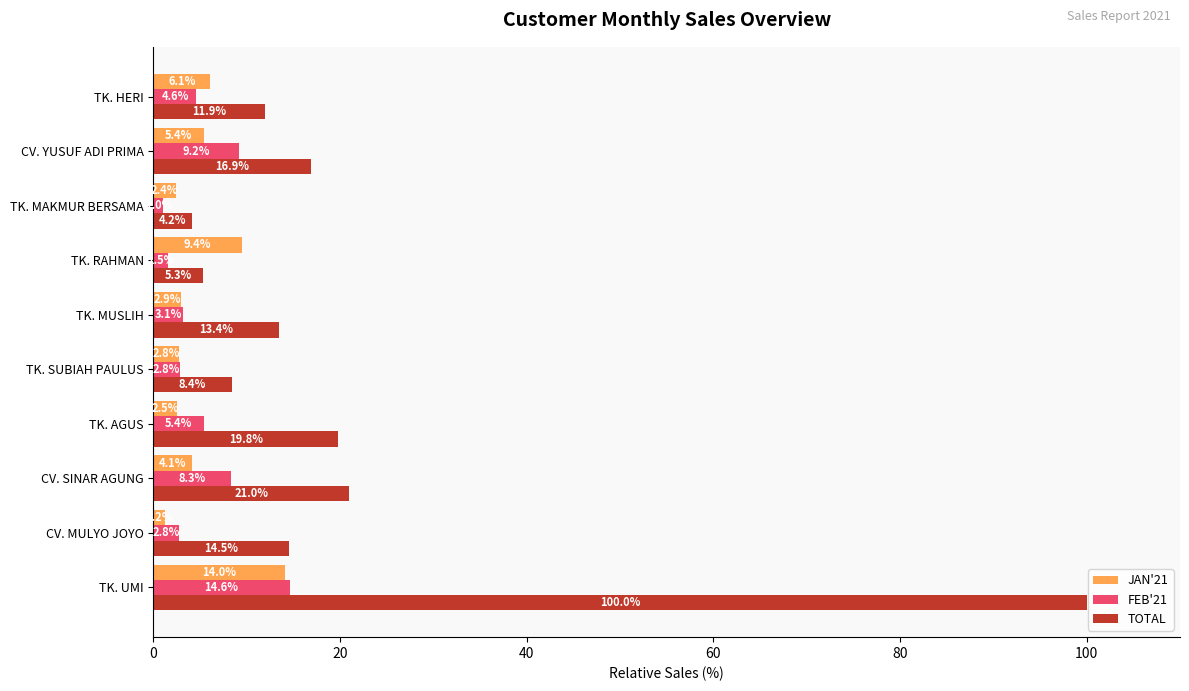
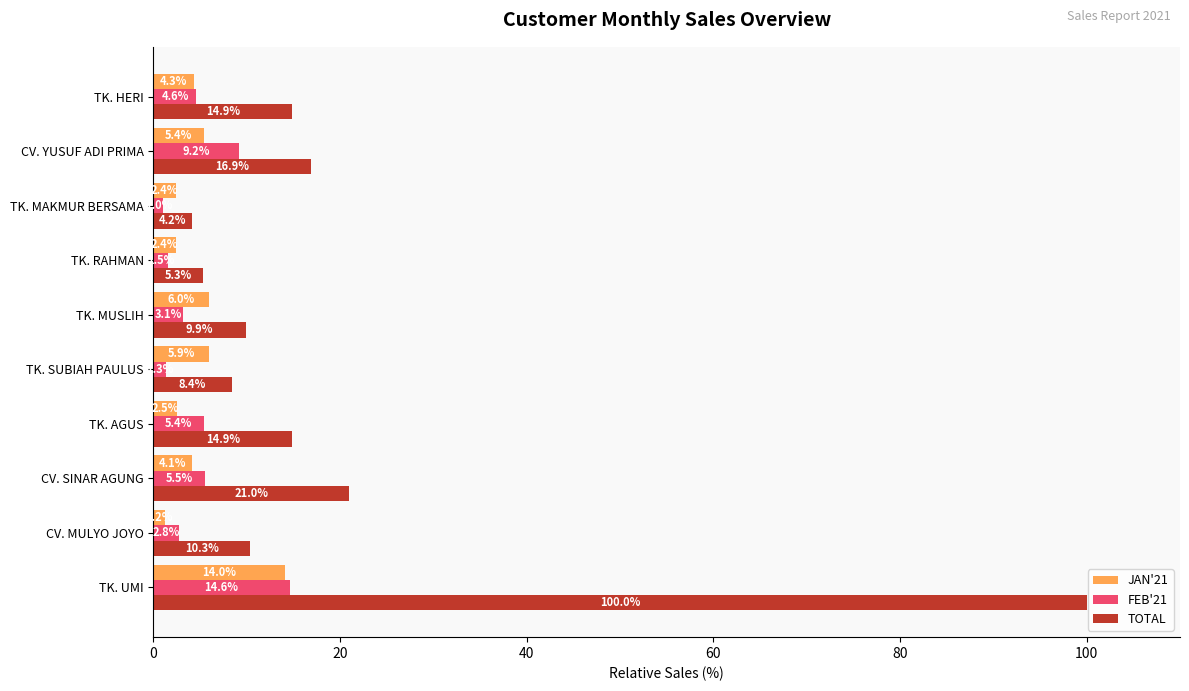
  {
    "JAN'21": {
-     "TK. HERI": "6.1%",
+     "TK. HERI": "4.3%",
      "CV. YUSUF ADI PRIMA": "5.4%",
      "TK. MAKMUR BERSAMA": "2.4%",
-     "TK. RAHMAN": "9.4%",
-     "TK. MUSLIH": "2.9%",
-     "TK. SUBIAH PAULUS": "2.8%",
+     "TK. RAHMAN": "2.4%",
+     "TK. MUSLIH": "6.0%",
+     "TK. SUBIAH PAULUS": "5.9%",
      "TK. AGUS": "2.5%",
      "CV. SINAR AGUNG": "4.1%",
      "TK. UMI": "14.0%"
    },
    "FEB'21": {
      "TK. HERI": "4.6%",
      "CV. YUSUF ADI PRIMA": "9.2%",
      "TK. MUSLIH": "3.1%",
-     "TK. SUBIAH PAULUS": "3",
+     "TK. SUBIAH PAULUS": "1",
      "TK. AGUS": "5.4%",
-     "CV. SINAR AGUNG": "8.3%",
+     "CV. SINAR AGUNG": "5.5%",
      "CV. MULYO JOYO": "2.8%",
      "TK. UMI": "14.6%"
    },
    "TOTAL": {
-     "TK. HERI": "11.9%",
+     "TK. HERI": "14.9%",
      "CV. YUSUF ADI PRIMA": "16.9%",
      "TK. MAKMUR BERSAMA": "4.2%",
      "TK. RAHMAN": "5.3%",
-     "TK. MUSLIH": "13.4%",
+     "TK. MUSLIH": "9.9%",
      "TK. SUBIAH PAULUS": "8.4%",
-     "TK. AGUS": "19.8%",
+     "TK. AGUS": "14.9%",
      "CV. SINAR AGUNG": "21.0%",
-     "CV. MULYO JOYO": "14.5%",
+     "CV. MULYO JOYO": "10.3%",
      "TK. UMI": "100.0%"
    }
  }
